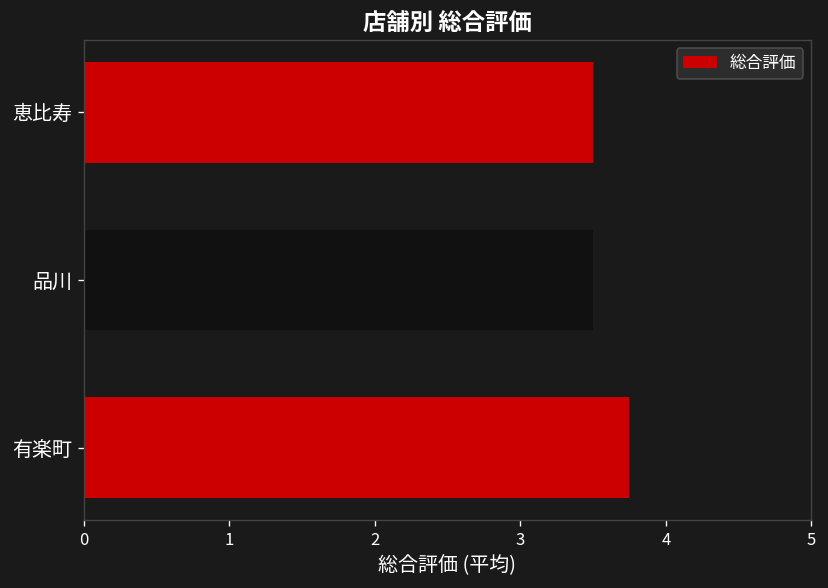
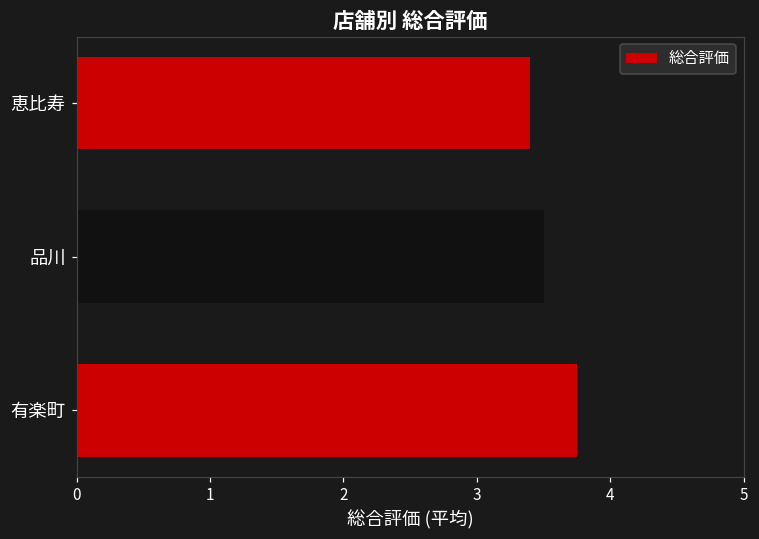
  {
-   "恵比寿": 3.5,
+   "恵比寿": 3.4,
    "品川": 3.5,
    "有楽町": 3.75
  }
